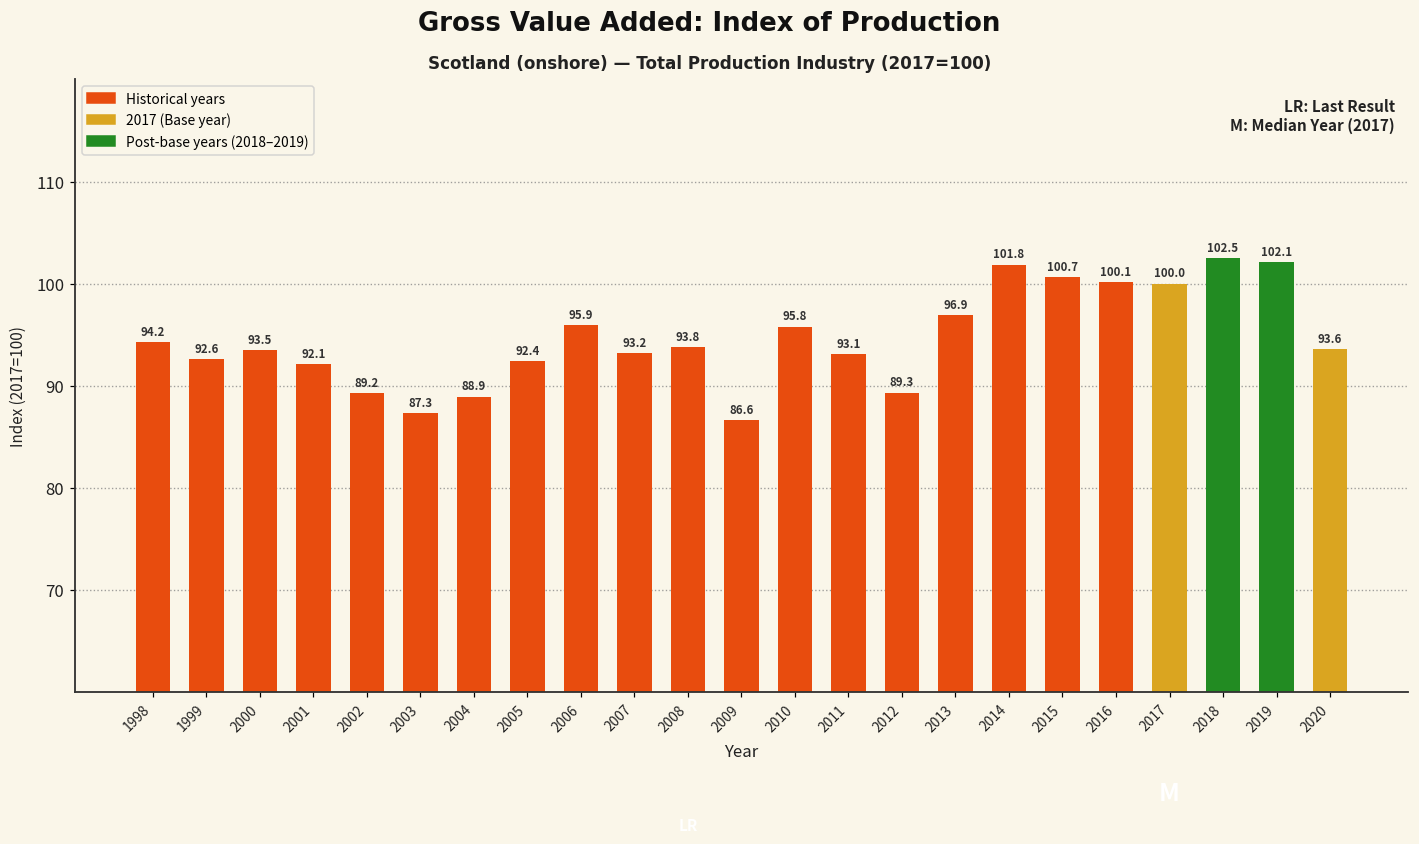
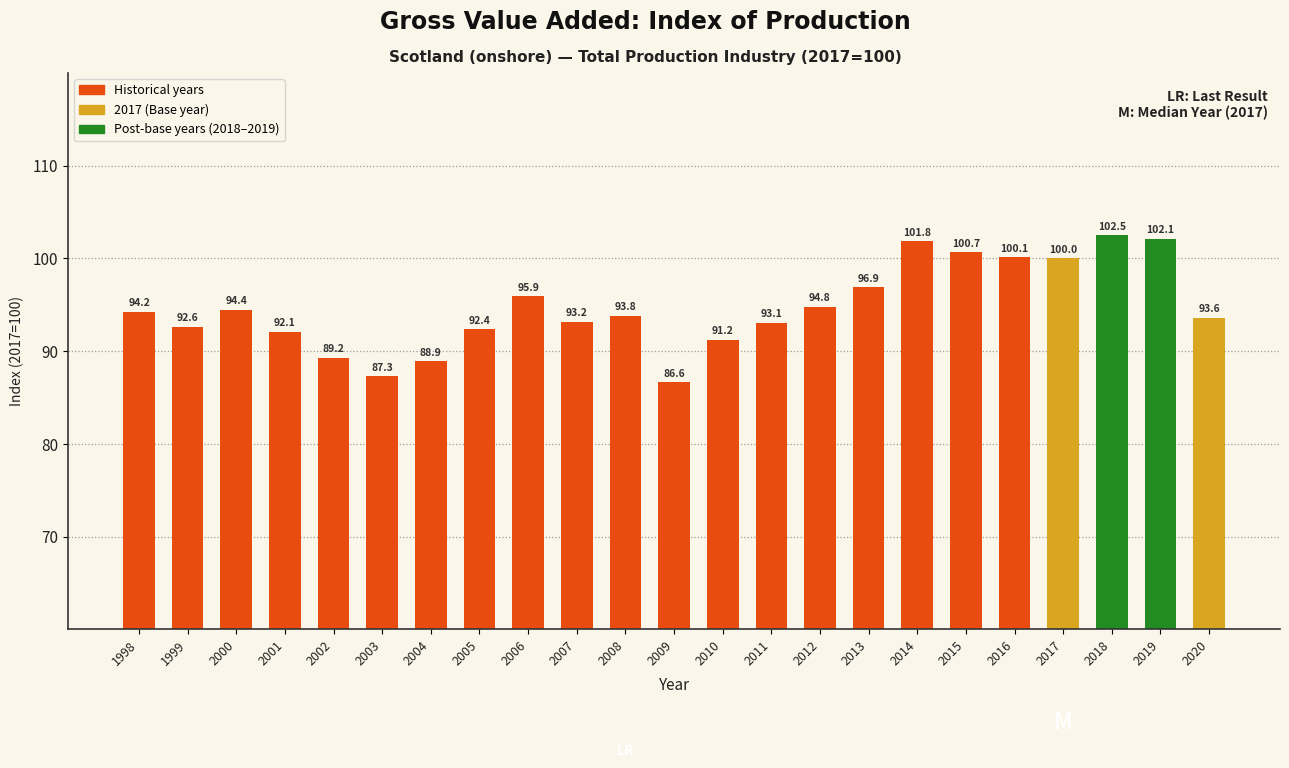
  {
    "1998": 94.2,
    "1999": 92.6,
-   "2000": 93.5,
+   "2000": 94.4,
    "2001": 92.1,
    "2002": 89.2,
    "2003": 87.3,
    "2004": 88.9,
    "2005": 92.4,
    "2006": 95.9,
    "2007": 93.2,
    "2008": 93.8,
    "2009": 86.6,
-   "2010": 95.8,
+   "2010": 91.2,
    "2011": 93.1,
-   "2012": 89.3,
+   "2012": 94.8,
    "2013": 96.9,
    "2014": 101.8,
    "2015": 100.7,
    "2016": 100.1,
    "2017": 100.0,
    "2018": 102.5,
    "2019": 102.1,
    "2020": 93.6
  }
